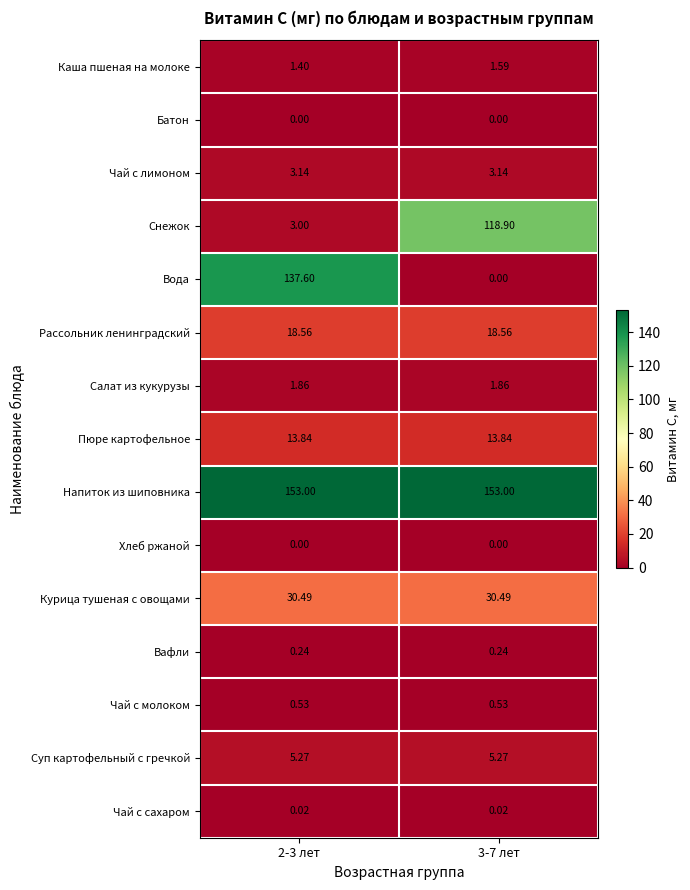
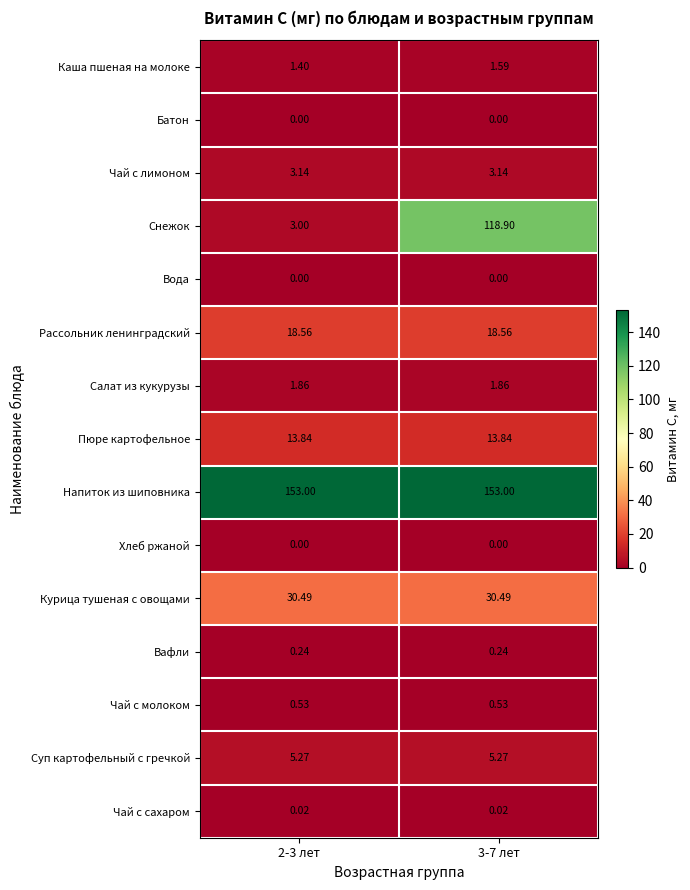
  {
    "Каша пшеная на молоке": {
      "2-3 лет": 1.40,
      "3-7 лет": 1.59
    },
    "Батон": {
      "2-3 лет": 0.00,
      "3-7 лет": 0.00
    },
    "Чай с лимоном": {
      "2-3 лет": 3.14,
      "3-7 лет": 3.14
    },
    "Снежок": {
      "2-3 лет": 3.00,
      "3-7 лет": 118.90
    },
    "Вода": {
-     "2-3 лет": 137.60,
+     "2-3 лет": 0.00,
      "3-7 лет": 0.00
    },
    "Рассольник ленинградский": {
      "2-3 лет": 18.56,
      "3-7 лет": 18.56
    },
    "Салат из кукурузы": {
      "2-3 лет": 1.86,
      "3-7 лет": 1.86
    },
    "Пюре картофельное": {
      "2-3 лет": 13.84,
      "3-7 лет": 13.84
    },
    "Напиток из шиповника": {
      "2-3 лет": 153.00,
      "3-7 лет": 153.00
    },
    "Хлеб ржаной": {
      "2-3 лет": 0.00,
      "3-7 лет": 0.00
    },
    "Курица тушеная с овощами": {
      "2-3 лет": 30.49,
      "3-7 лет": 30.49
    },
    "Вафли": {
      "2-3 лет": 0.24,
      "3-7 лет": 0.24
    },
    "Чай с молоком": {
      "2-3 лет": 0.53,
      "3-7 лет": 0.53
    },
    "Суп картофельный с гречкой": {
      "2-3 лет": 5.27,
      "3-7 лет": 5.27
    },
    "Чай с сахаром": {
      "2-3 лет": 0.02,
      "3-7 лет": 0.02
    }
  }
